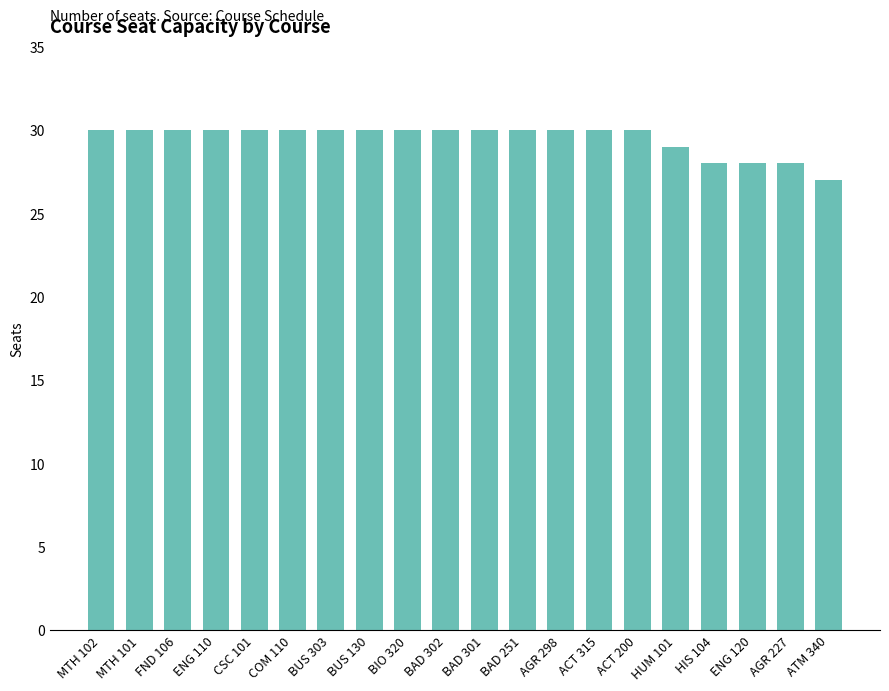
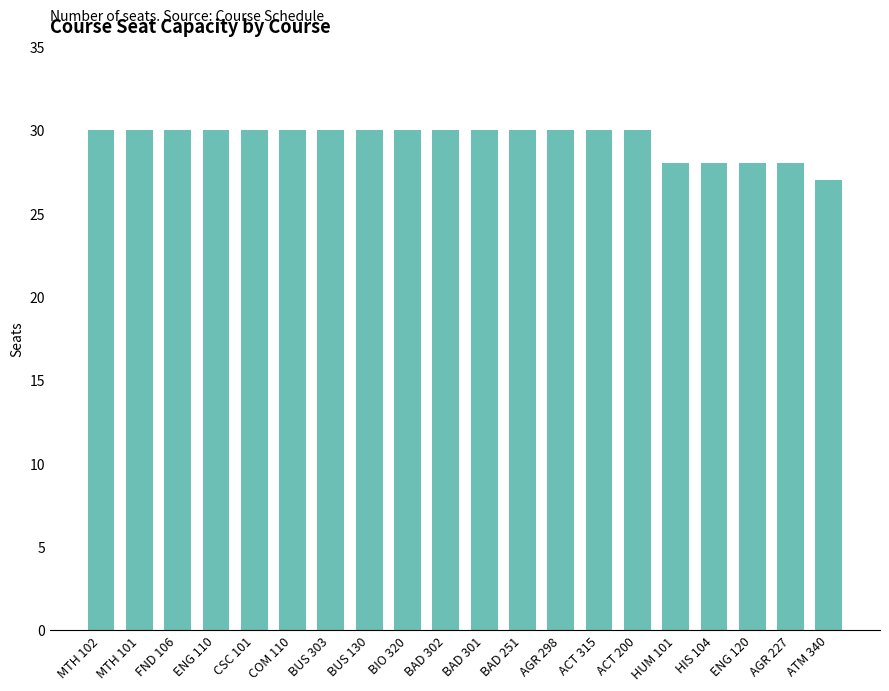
  {
    "MTH 102": 30,
    "MTH 101": 30,
    "FND 106": 30,
    "ENG 110": 30,
    "CSC 101": 30,
    "COM 110": 30,
    "BUS 303": 30,
    "BUS 130": 30,
    "BIO 320": 30,
    "BAD 302": 30,
    "BAD 301": 30,
    "BAD 251": 30,
    "AGR 298": 30,
    "ACT 315": 30,
    "ACT 200": 30,
-   "HUM 101": 29,
+   "HUM 101": 28,
    "HIS 104": 28,
    "ENG 120": 28,
    "AGR 227": 28,
    "ATM 340": 27
  }
